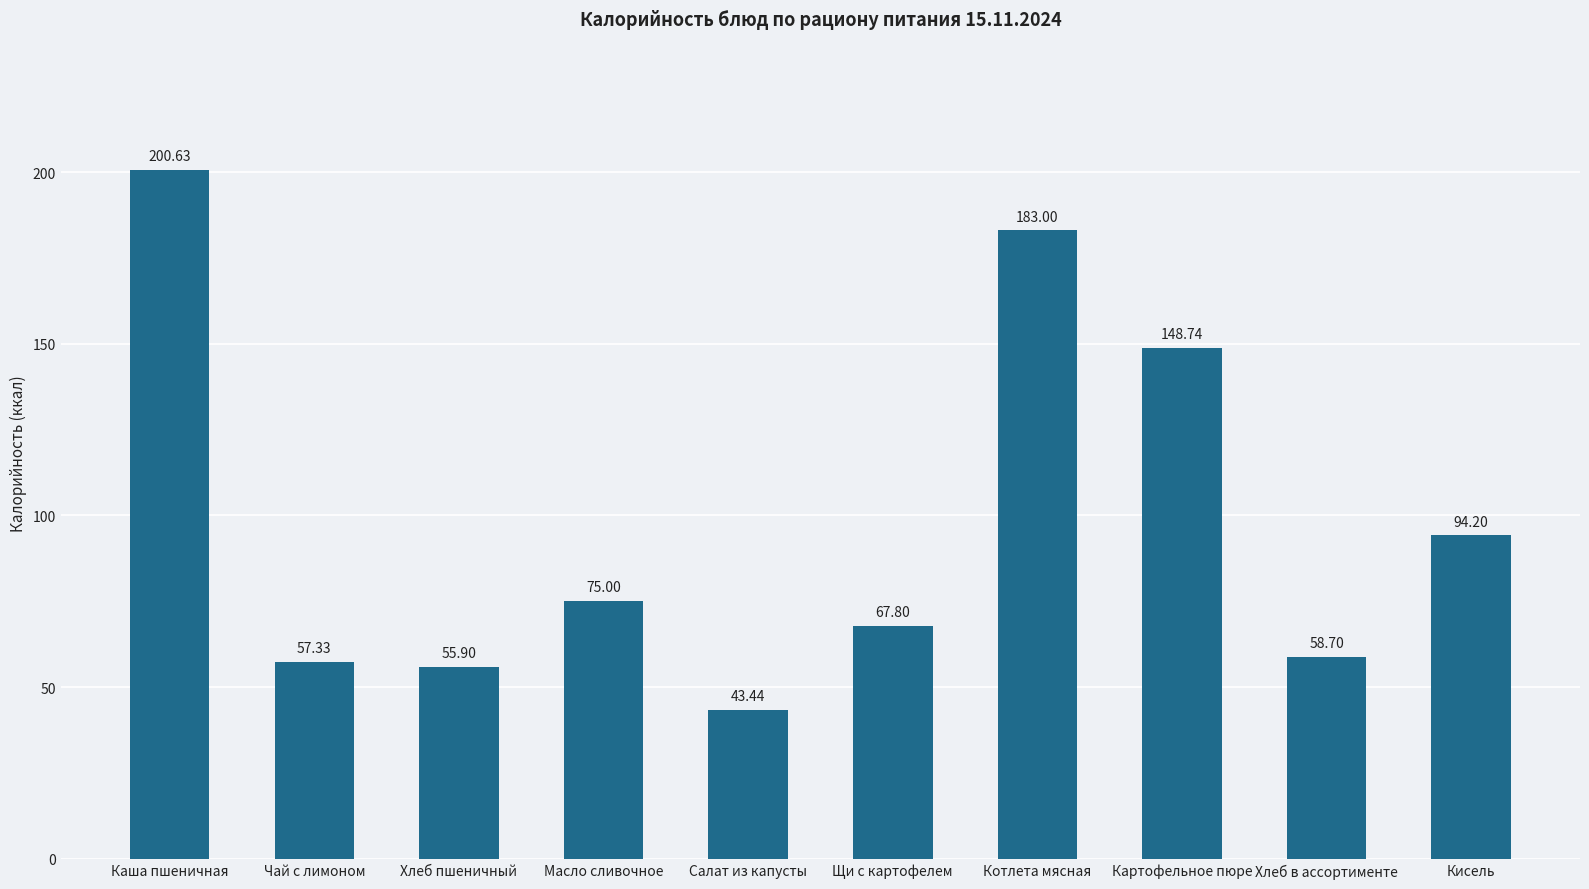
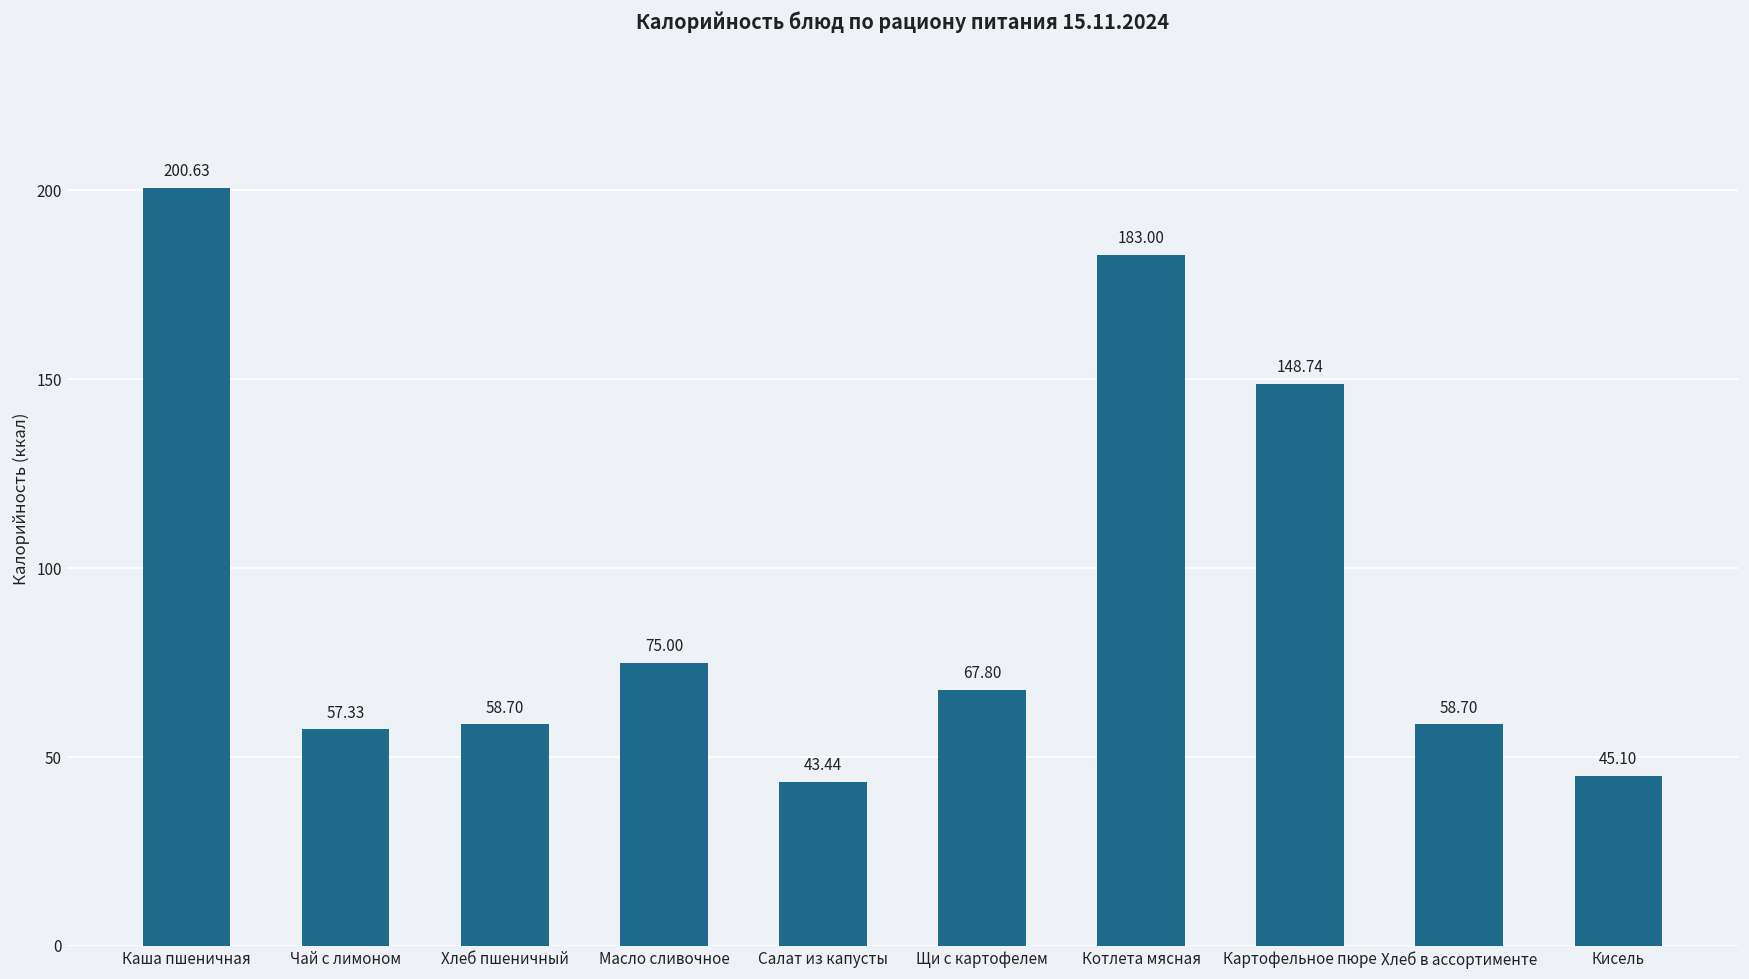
  {
    "Каша пшеничная": 200.63,
    "Чай с лимоном": 57.33,
-   "Хлеб пшеничный": 55.90,
+   "Хлеб пшеничный": 58.70,
    "Масло сливочное": 75.00,
    "Салат из капусты": 43.44,
    "Щи с картофелем": 67.80,
    "Котлета мясная": 183.00,
    "Картофельное пюре": 148.74,
    "Хлеб в ассортименте": 58.70,
-   "Кисель": 94.20
+   "Кисель": 45.10
  }
